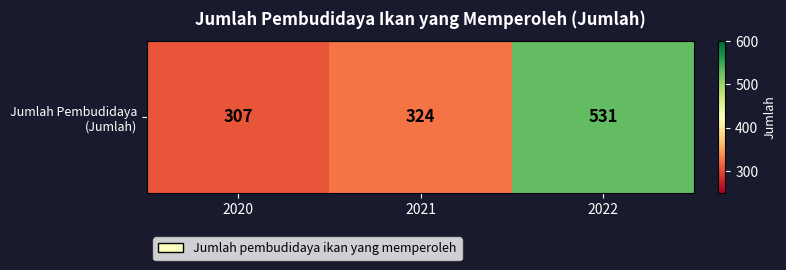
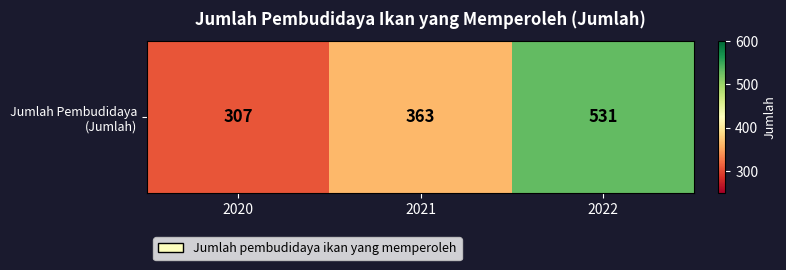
  {
    "Jumlah Pembudidaya (Jumlah)": {
      "2020": 307,
-     "2021": 324,
+     "2021": 363,
      "2022": 531
    }
  }
